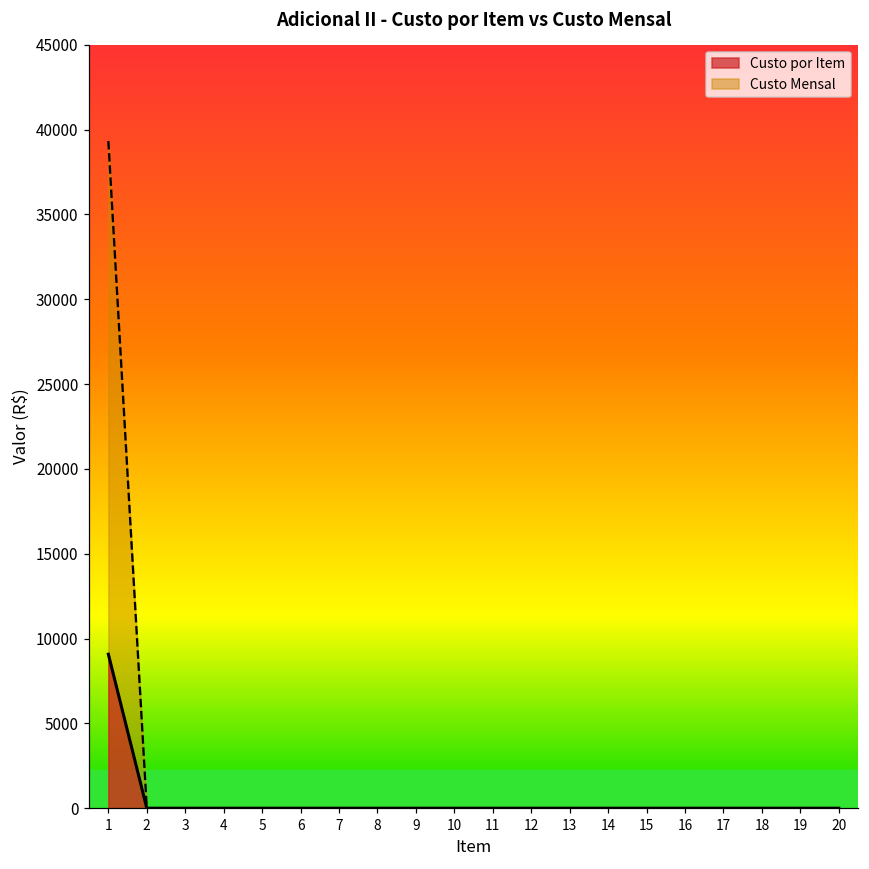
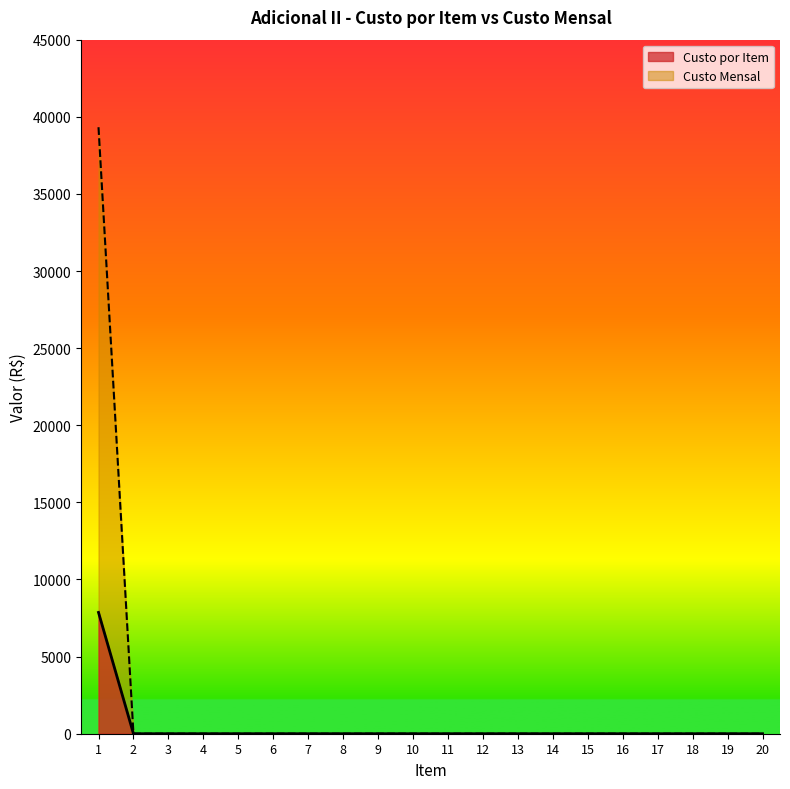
  {
    "Custo por Item": {
-     "1": 9100
+     "1": 7900
    },
    "Custo Mensal": {
      "1": 39300
    }
  }
